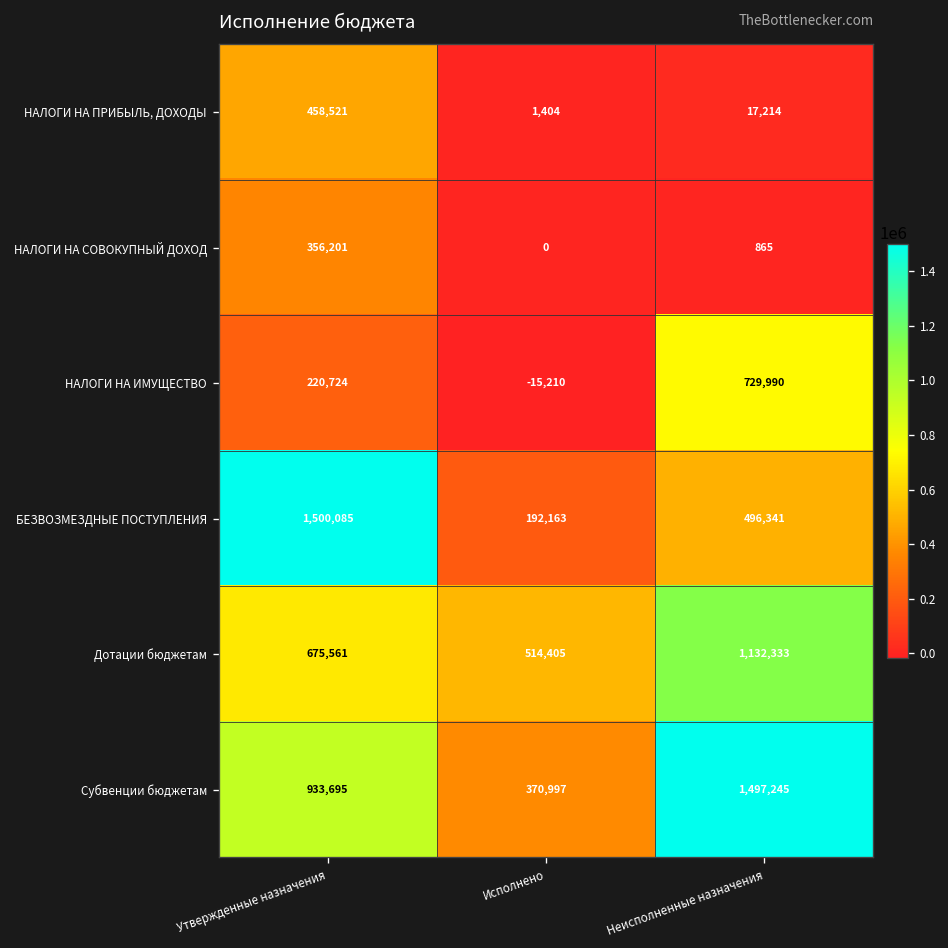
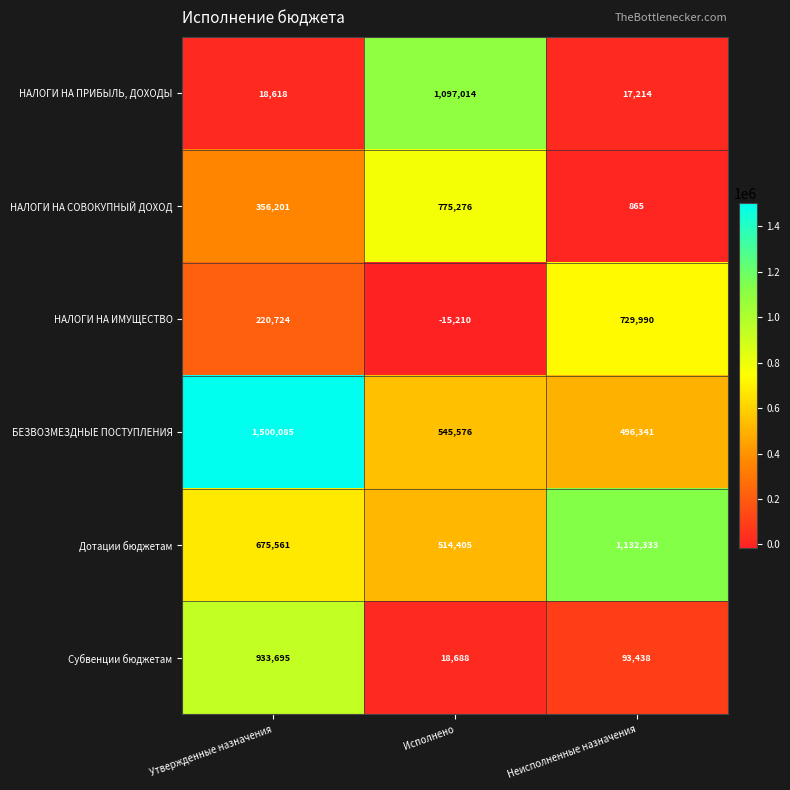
  {
    "НАЛОГИ НА ПРИБЫЛЬ, ДОХОДЫ": {
-     "Утвержденные назначения": "458,521",
-     "Исполнено": "1,404",
+     "Утвержденные назначения": "18,618",
+     "Исполнено": "1,097,014",
      "Неисполненные назначения": "17,214"
    },
    "НАЛОГИ НА СОВОКУПНЫЙ ДОХОД": {
      "Утвержденные назначения": "356,201",
-     "Исполнено": "0",
+     "Исполнено": "775,276",
      "Неисполненные назначения": "865"
    },
    "НАЛОГИ НА ИМУЩЕСТВО": {
      "Утвержденные назначения": "220,724",
      "Исполнено": "-15,210",
      "Неисполненные назначения": "729,990"
    },
    "БЕЗВОЗМЕЗДНЫЕ ПОСТУПЛЕНИЯ": {
      "Утвержденные назначения": "1,500,085",
-     "Исполнено": "192,163",
+     "Исполнено": "545,576",
      "Неисполненные назначения": "496,341"
    },
    "Дотации бюджетам": {
      "Утвержденные назначения": "675,561",
      "Исполнено": "514,405",
      "Неисполненные назначения": "1,132,333"
    },
    "Субвенции бюджетам": {
      "Утвержденные назначения": "933,695",
-     "Исполнено": "370,997",
-     "Неисполненные назначения": "1,497,245"
+     "Исполнено": "18,688",
+     "Неисполненные назначения": "93,438"
    }
  }
